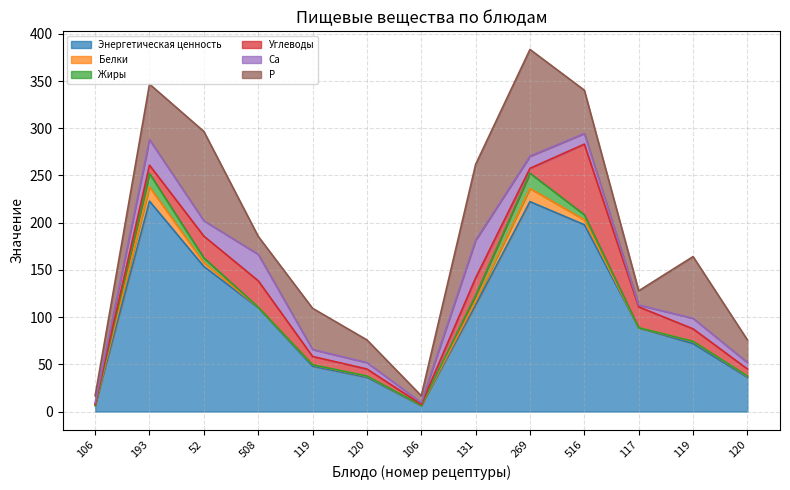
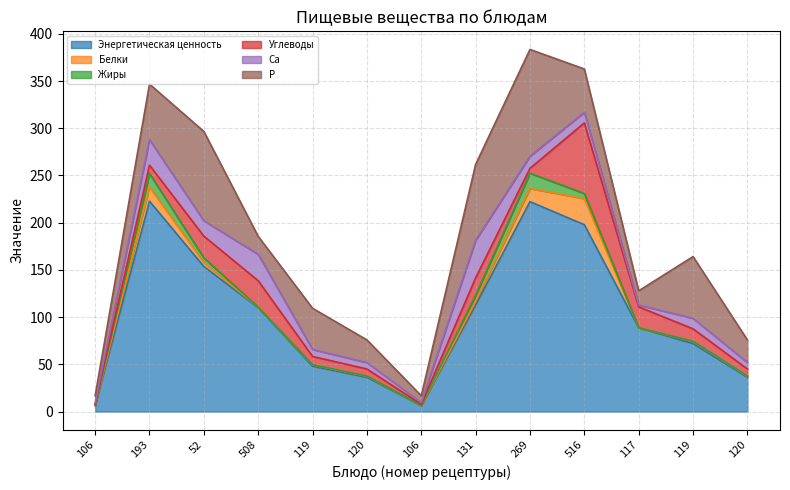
  {
    "Энергетическая ценность": {
      "193": 220,
      "52": 150,
      "131": 110,
      "269": 220,
      "516": 200
    },
    "Белки": {
      "193": 20,
      "52": 0,
      "131": 0,
      "269": 10,
-     "516": 10
+     "516": 30
    },
    "Жиры": {
      "193": 10,
      "52": 10,
      "131": 10,
      "269": 20,
      "516": 10
    },
    "Углеводы": {
      "193": 10,
      "52": 20,
      "508": 30,
      "131": 20,
      "269": 10,
      "516": 70
    },
    "Ca": {
      "193": 30,
      "52": 20,
      "508": 30,
      "131": 40,
      "269": 10,
      "516": 10
    },
    "P": {
      "193": 60,
      "52": 90,
      "508": 20,
      "131": 80,
      "269": 110,
      "516": 50,
      "117": 20
    }
  }
